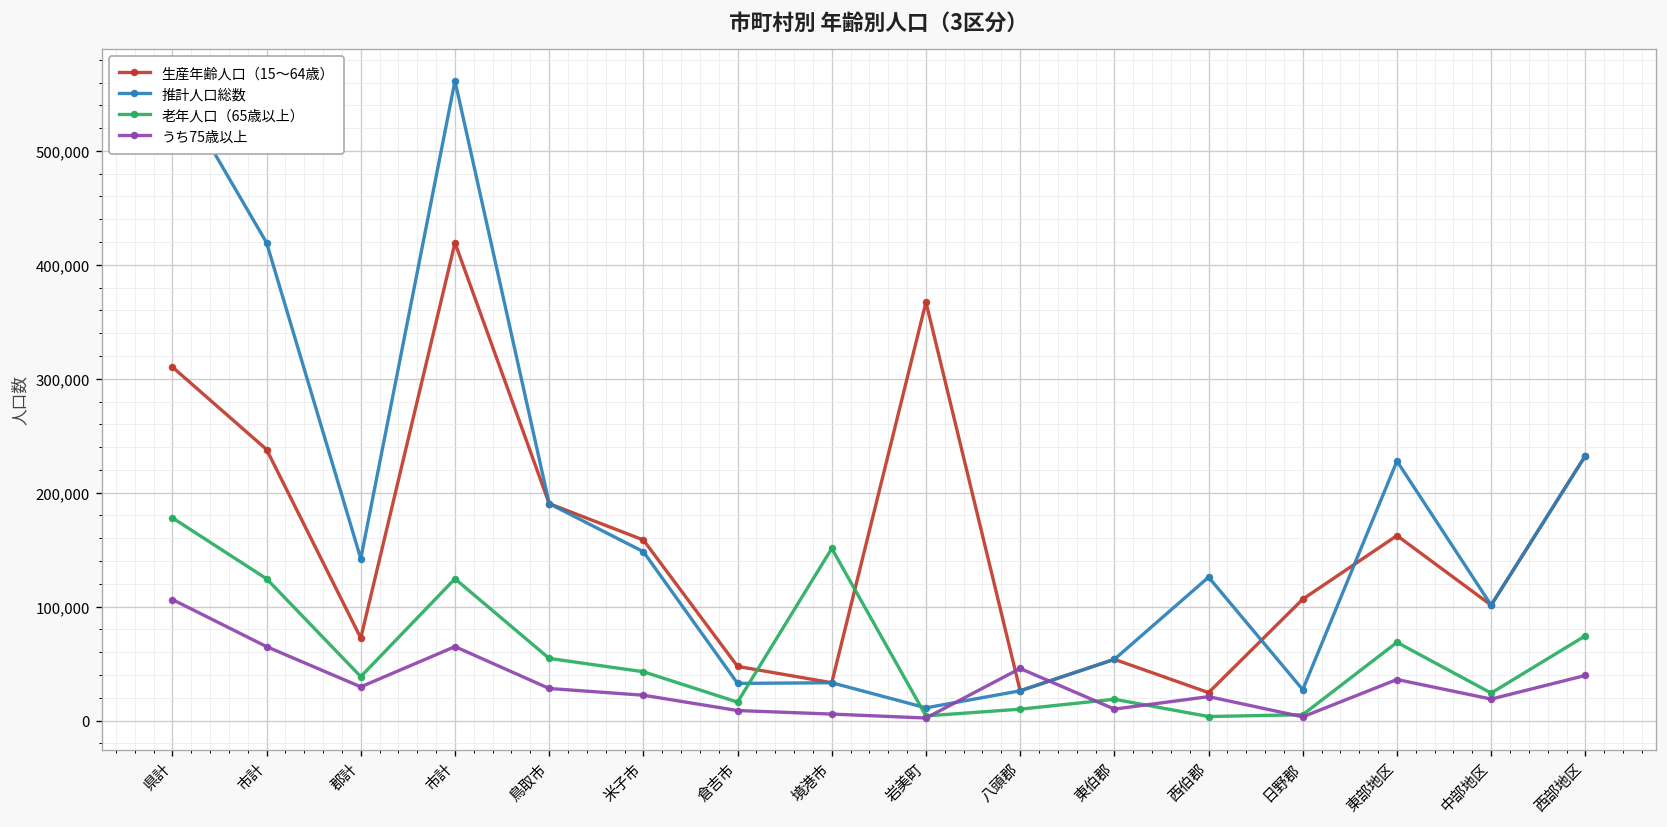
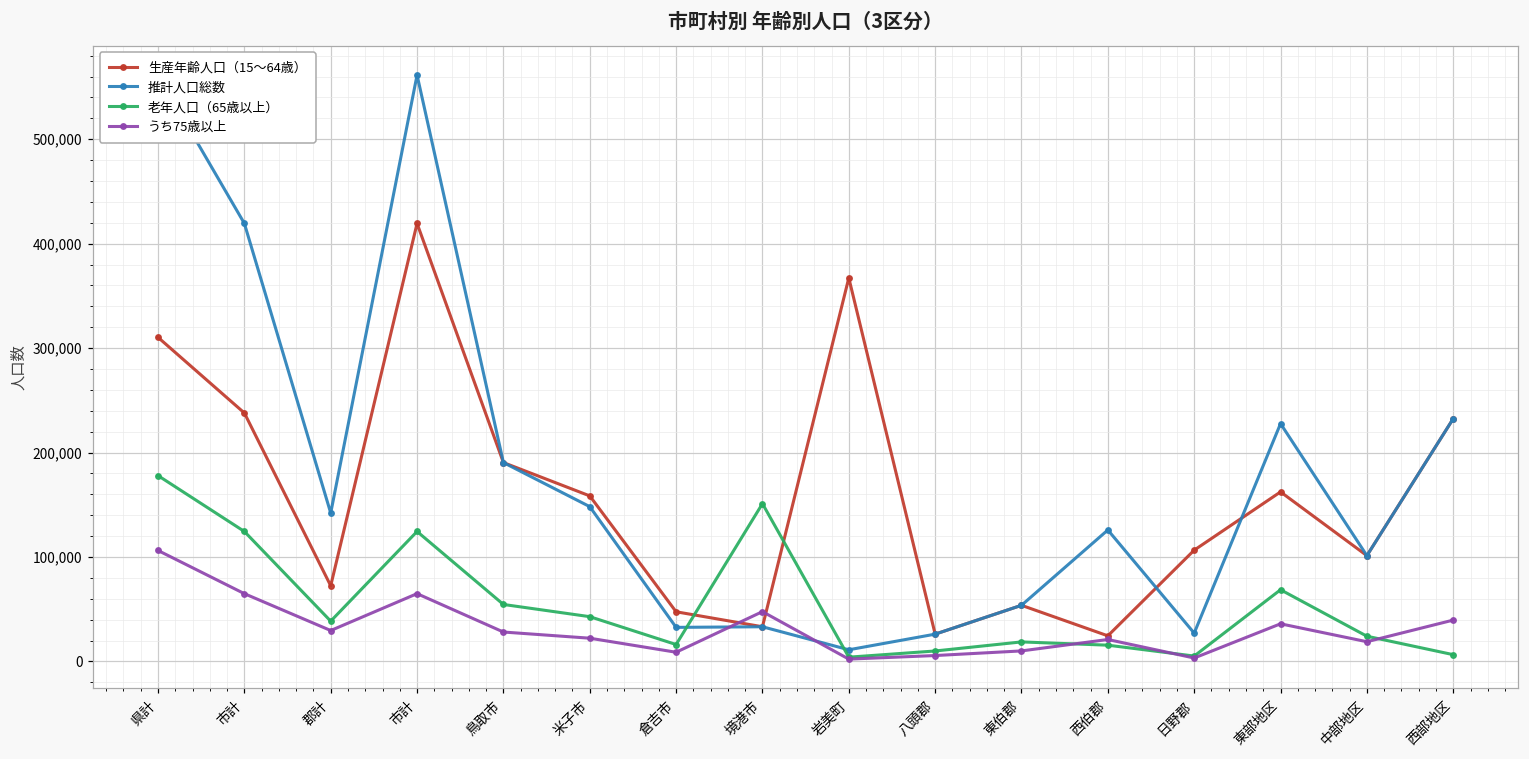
  {
    "生産年齢人口（15～64歳）": {
      "県計": "310,000",
      "郡計": "70,000",
      "米子市": "160,000",
      "倉吉市": "50,000",
      "岩美町": "370,000",
      "西伯郡": "20,000",
      "日野郡": "110,000",
      "東部地区": "160,000"
    },
    "推計人口総数": {
      "郡計": "140,000",
      "米子市": "150,000",
      "倉吉市": "30,000",
      "岩美町": "10,000",
      "西伯郡": "130,000",
      "日野郡": "30,000",
      "東部地区": "230,000"
    },
    "老年人口（65歳以上）": {
      "県計": "180,000",
      "郡計": "40,000",
      "鳥取市": "50,000",
      "米子市": "40,000",
      "倉吉市": "20,000",
      "境港市": "150,000",
      "八頭郡": "10,000",
      "東伯郡": "20,000",
-     "西伯郡": "0",
+     "西伯郡": "20,000",
      "東部地区": "70,000",
      "中部地区": "20,000",
-     "西部地区": "70,000"
+     "西部地区": "10,000"
    },
    "うち75歳以上": {
      "県計": "110,000",
      "郡計": "30,000",
      "鳥取市": "30,000",
      "米子市": "20,000",
      "倉吉市": "10,000",
-     "境港市": "10,000",
-     "八頭郡": "50,000",
+     "境港市": "50,000",
+     "八頭郡": "10,000",
      "東伯郡": "10,000",
      "西伯郡": "20,000",
      "東部地区": "40,000",
      "中部地区": "20,000",
      "西部地区": "40,000"
    }
  }
